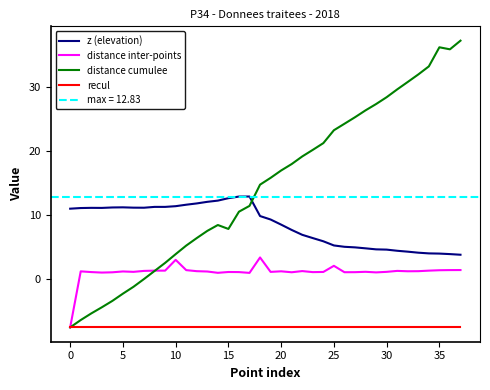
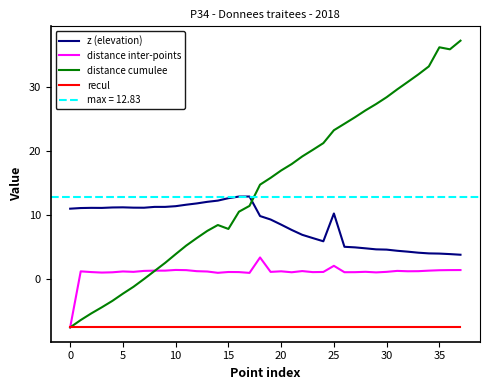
  {
    "z (elevation)": {
      "0": 11,
      "5": 11,
      "10": 11,
      "15": 13,
      "20": 8,
-     "25": 5,
+     "25": 10,
      "30": 5,
      "35": 4
    },
    "distance inter-points": {
      "5": 1,
-     "10": 3,
+     "10": 1,
      "15": 1,
      "20": 1,
      "25": 2,
      "30": 1,
      "35": 1
    },
    "distance cumulee": {
      "5": -2,
      "10": 4,
      "15": 8,
      "20": 17,
      "25": 23,
      "30": 28,
      "35": 36
    },
    "recul": {
      "5": -8,
      "10": -8,
      "15": -8,
      "20": -8,
      "25": -8,
      "30": -8,
      "35": -8
    }
  }
